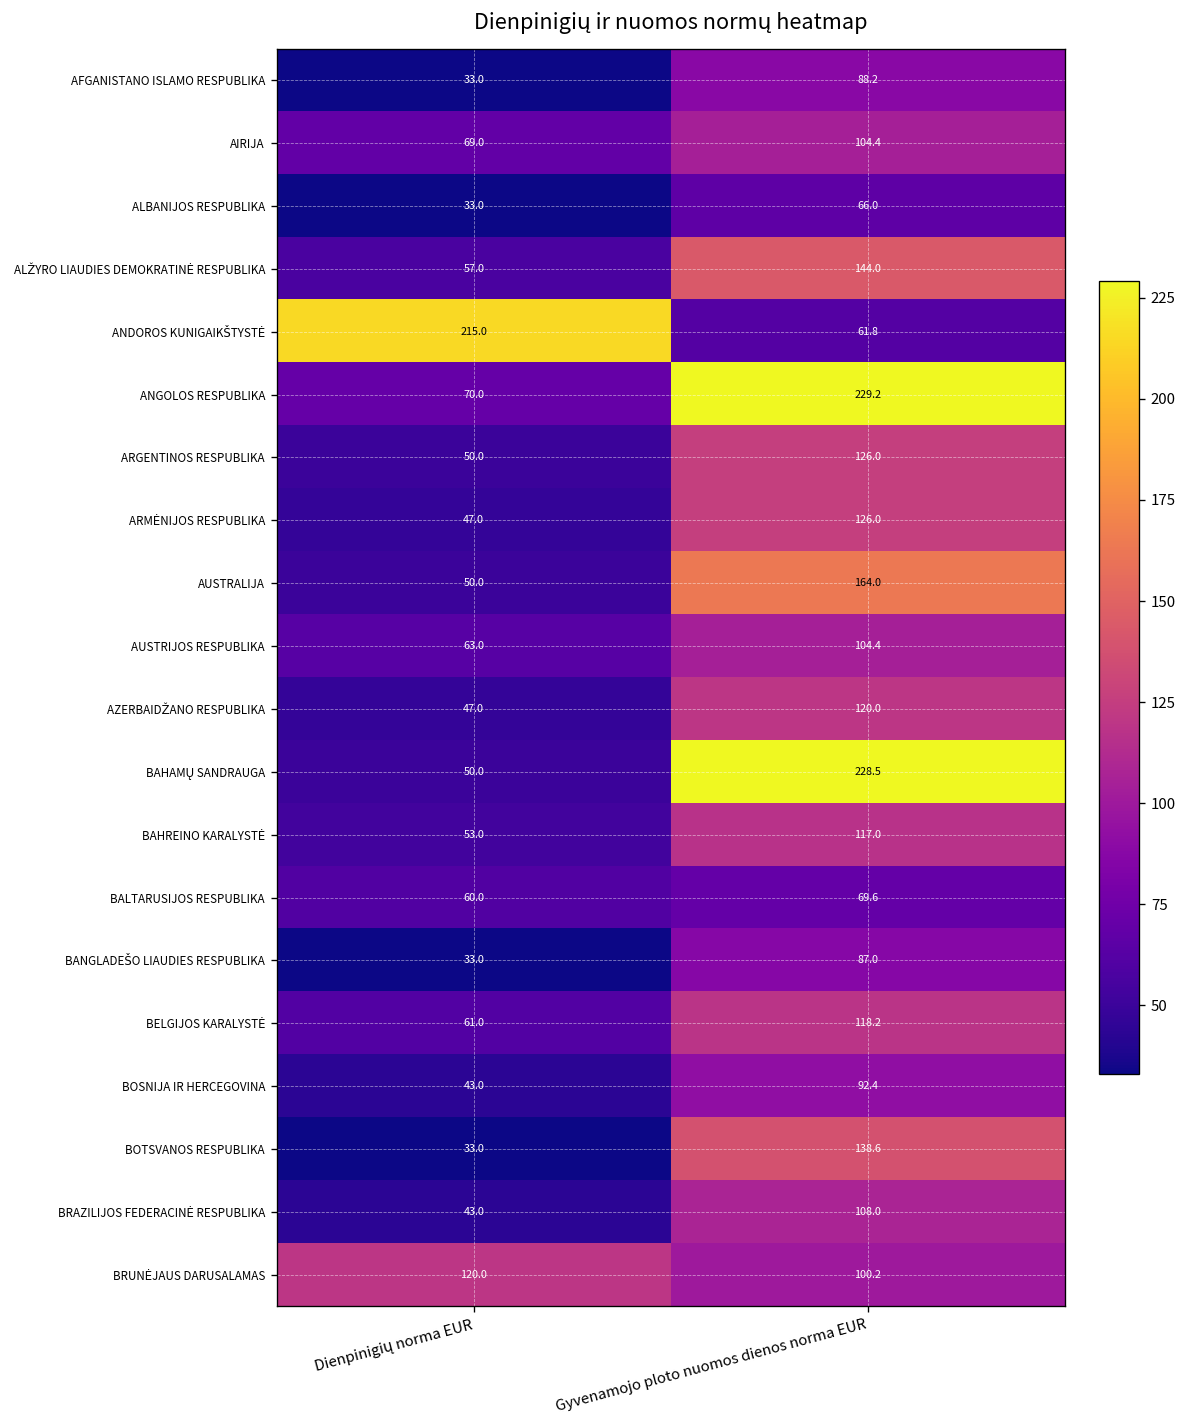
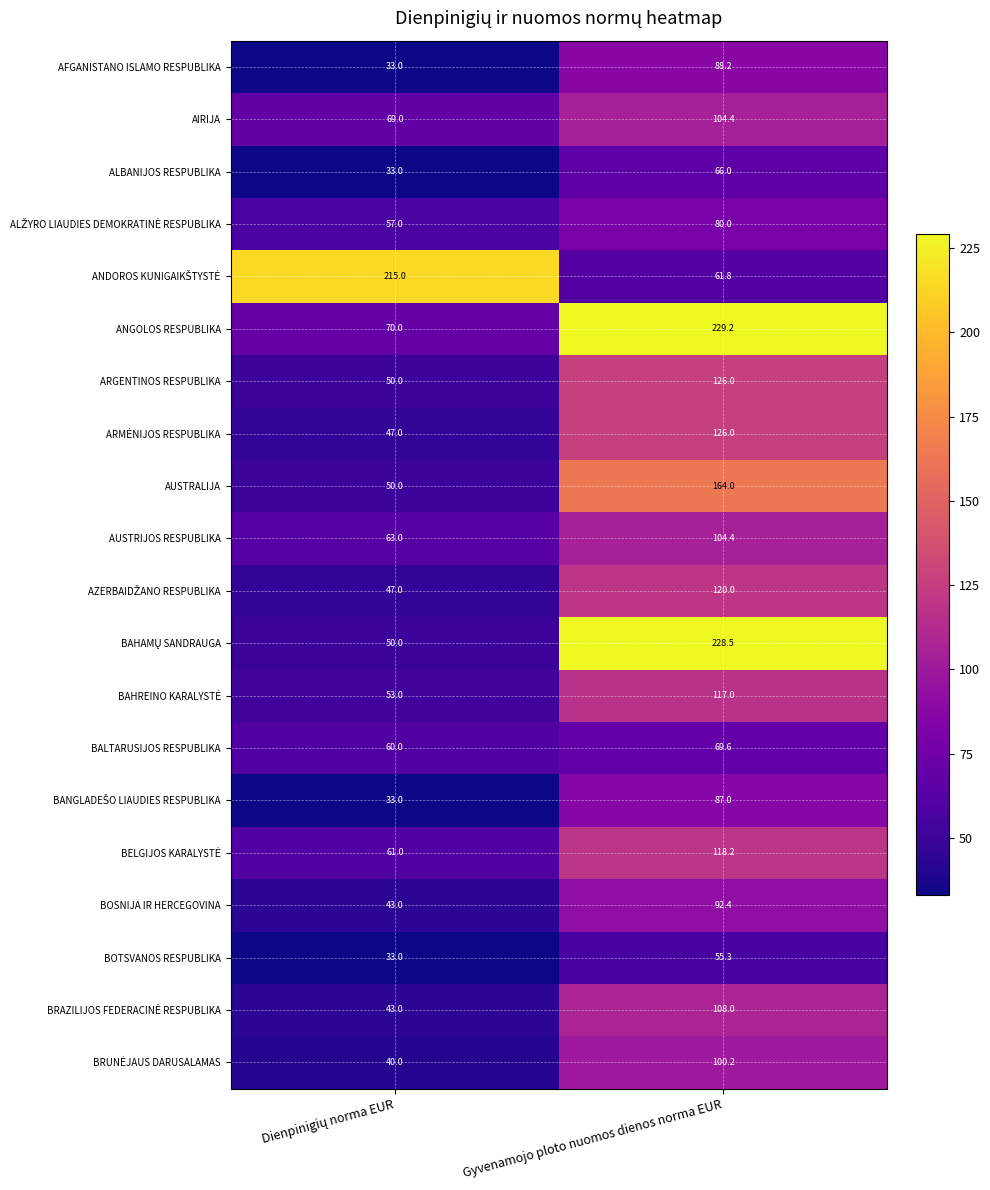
  {
    "AFGANISTANO ISLAMO RESPUBLIKA": {
      "Dienpinigių norma EUR": 33.0,
      "Gyvenamojo ploto nuomos dienos norma EUR": 88.2
    },
    "AIRIJA": {
      "Dienpinigių norma EUR": 69.0,
      "Gyvenamojo ploto nuomos dienos norma EUR": 104.4
    },
    "ALBANIJOS RESPUBLIKA": {
      "Dienpinigių norma EUR": 33.0,
      "Gyvenamojo ploto nuomos dienos norma EUR": 66.0
    },
    "ALŽYRO LIAUDIES DEMOKRATINĖ RESPUBLIKA": {
      "Dienpinigių norma EUR": 57.0,
-     "Gyvenamojo ploto nuomos dienos norma EUR": 144.0
+     "Gyvenamojo ploto nuomos dienos norma EUR": 80.0
    },
    "ANDOROS KUNIGAIKŠTYSTĖ": {
      "Dienpinigių norma EUR": 215.0,
      "Gyvenamojo ploto nuomos dienos norma EUR": 61.8
    },
    "ANGOLOS RESPUBLIKA": {
      "Dienpinigių norma EUR": 70.0,
      "Gyvenamojo ploto nuomos dienos norma EUR": 229.2
    },
    "ARGENTINOS RESPUBLIKA": {
      "Dienpinigių norma EUR": 50.0,
      "Gyvenamojo ploto nuomos dienos norma EUR": 126.0
    },
    "ARMĖNIJOS RESPUBLIKA": {
      "Dienpinigių norma EUR": 47.0,
      "Gyvenamojo ploto nuomos dienos norma EUR": 126.0
    },
    "AUSTRALIJA": {
      "Dienpinigių norma EUR": 50.0,
      "Gyvenamojo ploto nuomos dienos norma EUR": 164.0
    },
    "AUSTRIJOS RESPUBLIKA": {
      "Dienpinigių norma EUR": 63.0,
      "Gyvenamojo ploto nuomos dienos norma EUR": 104.4
    },
    "AZERBAIDŽANO RESPUBLIKA": {
      "Dienpinigių norma EUR": 47.0,
      "Gyvenamojo ploto nuomos dienos norma EUR": 120.0
    },
    "BAHAMŲ SANDRAUGA": {
      "Dienpinigių norma EUR": 50.0,
      "Gyvenamojo ploto nuomos dienos norma EUR": 228.5
    },
    "BAHREINO KARALYSTĖ": {
      "Dienpinigių norma EUR": 53.0,
      "Gyvenamojo ploto nuomos dienos norma EUR": 117.0
    },
    "BALTARUSIJOS RESPUBLIKA": {
      "Dienpinigių norma EUR": 60.0,
      "Gyvenamojo ploto nuomos dienos norma EUR": 69.6
    },
    "BANGLADEŠO LIAUDIES RESPUBLIKA": {
      "Dienpinigių norma EUR": 33.0,
      "Gyvenamojo ploto nuomos dienos norma EUR": 87.0
    },
    "BELGIJOS KARALYSTĖ": {
      "Dienpinigių norma EUR": 61.0,
      "Gyvenamojo ploto nuomos dienos norma EUR": 118.2
    },
    "BOSNIJA IR HERCEGOVINA": {
      "Dienpinigių norma EUR": 43.0,
      "Gyvenamojo ploto nuomos dienos norma EUR": 92.4
    },
    "BOTSVANOS RESPUBLIKA": {
      "Dienpinigių norma EUR": 33.0,
-     "Gyvenamojo ploto nuomos dienos norma EUR": 138.6
+     "Gyvenamojo ploto nuomos dienos norma EUR": 55.3
    },
    "BRAZILIJOS FEDERACINĖ RESPUBLIKA": {
      "Dienpinigių norma EUR": 43.0,
      "Gyvenamojo ploto nuomos dienos norma EUR": 108.0
    },
    "BRUNĖJAUS DARUSALAMAS": {
-     "Dienpinigių norma EUR": 120.0,
+     "Dienpinigių norma EUR": 40.0,
      "Gyvenamojo ploto nuomos dienos norma EUR": 100.2
    }
  }
